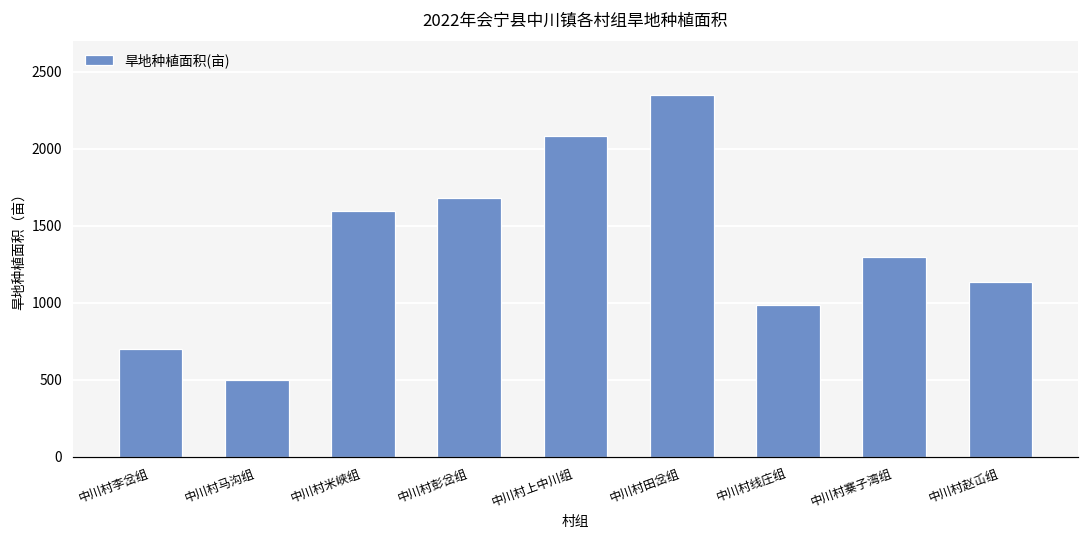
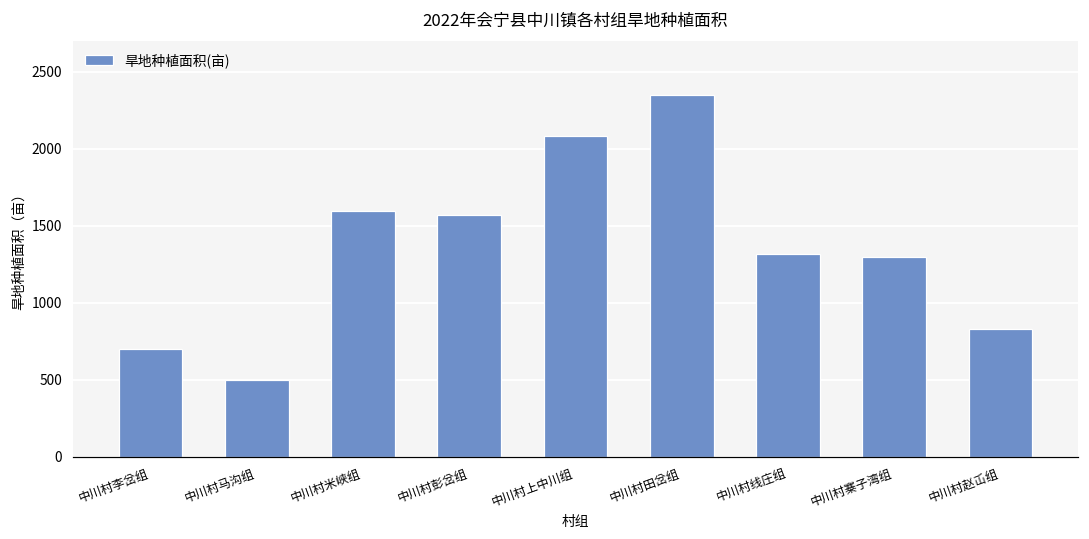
  {
    "中川村李岔组": 700,
    "中川村马沟组": 490,
    "中川村米峡组": 1600,
-   "中川村彭岔组": 1680,
+   "中川村彭岔组": 1570,
    "中川村上中川组": 2080,
    "中川村田岔组": 2350,
-   "中川村线庄组": 980,
+   "中川村线庄组": 1320,
    "中川村寨子湾组": 1300,
-   "中川村赵屲组": 1130
+   "中川村赵屲组": 830
  }
